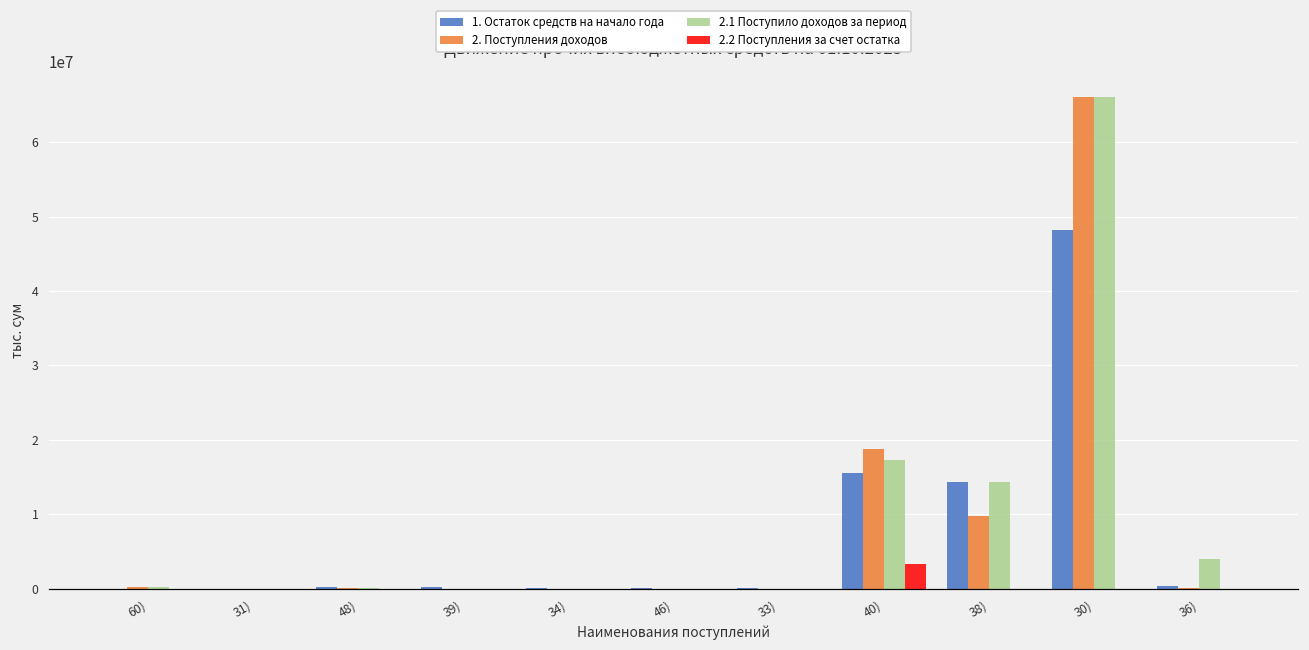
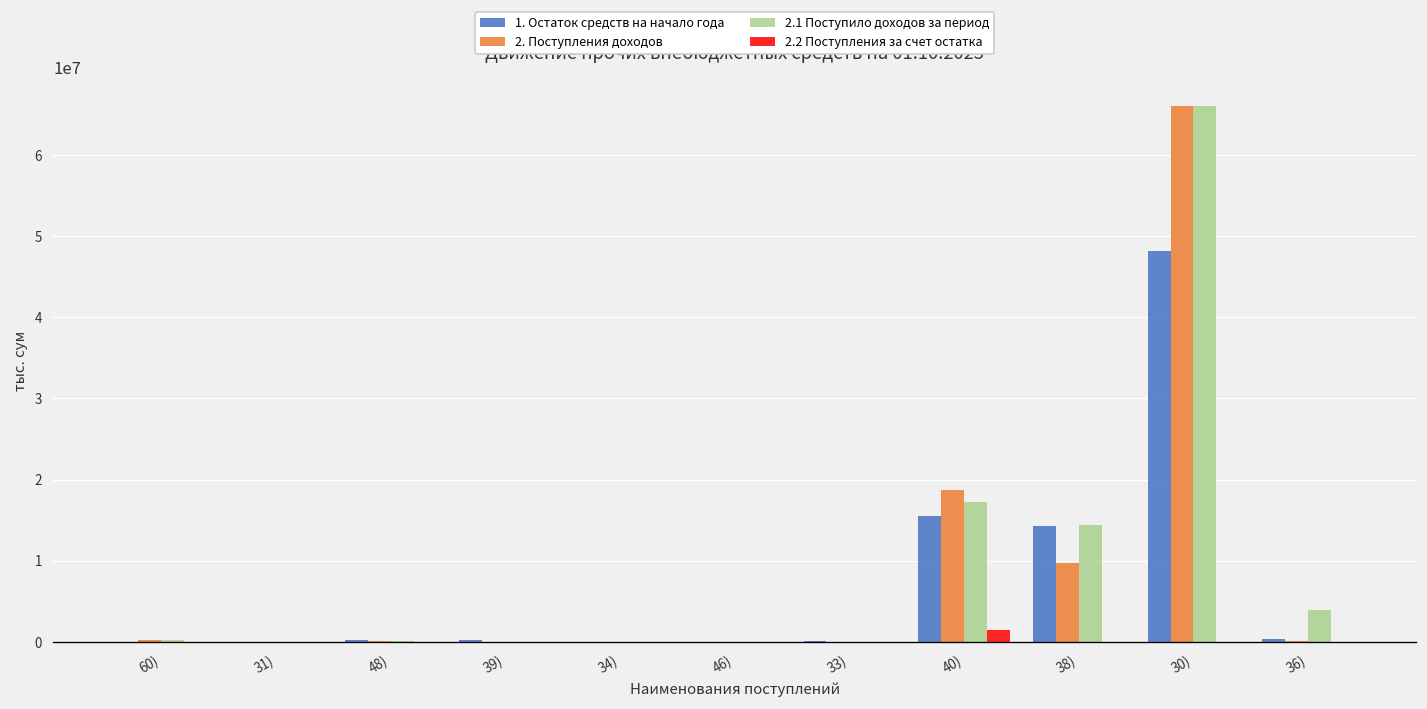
  {
    "1. Остаток средств на начало года": {
      "60)": 0,
      "40)": 15000000,
      "38)": 14000000,
      "30)": 48000000,
      "36)": 0
    },
    "2. Поступления доходов": {
      "31)": 0,
      "40)": 19000000,
      "38)": 10000000,
      "30)": 66000000
    },
    "2.1 Поступило доходов за период": {
      "31)": 0,
      "40)": 17000000,
      "38)": 14000000,
      "30)": 66000000,
      "36)": 4000000
    },
    "2.2 Поступления за счет остатка": {
      "60)": 0,
      "31)": 0,
      "48)": 0,
      "39)": 0,
      "34)": 0,
      "46)": 0,
      "33)": 0,
-     "40)": 3000000,
+     "40)": 2000000,
      "38)": 0,
      "30)": 0,
      "36)": 0
    }
  }
